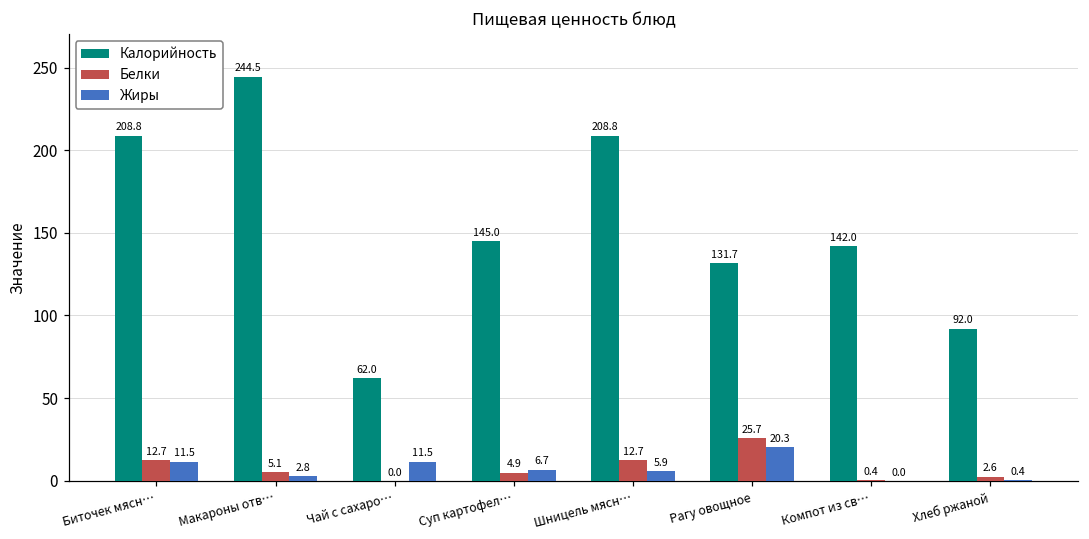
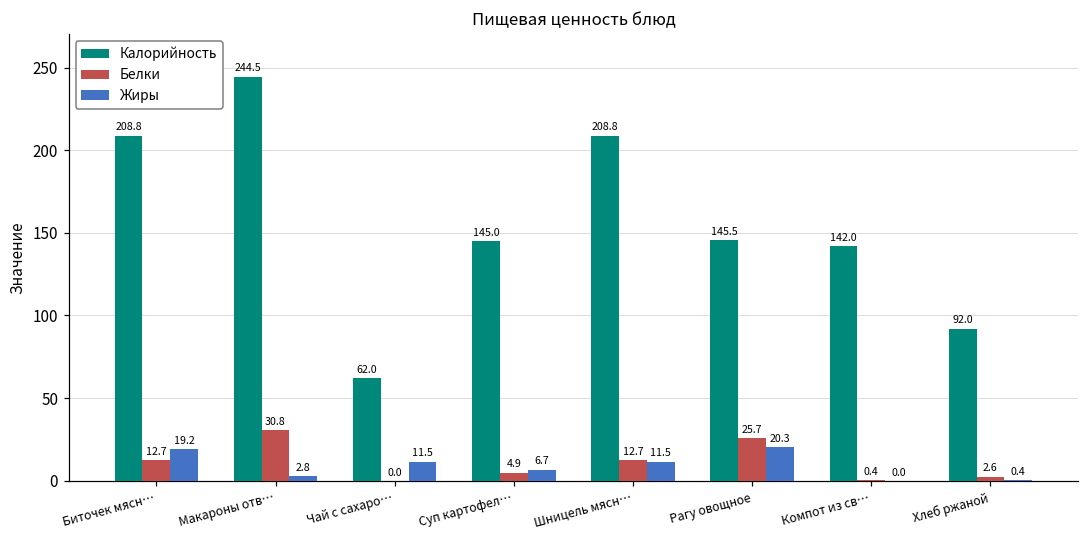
  {
    "Калорийность": {
      "Биточек мясн…": 208.8,
      "Макароны отв…": 244.5,
      "Чай с сахаро…": 62.0,
      "Суп картофел…": 145.0,
      "Шницель мясн…": 208.8,
-     "Рагу овощное": 131.7,
+     "Рагу овощное": 145.5,
      "Компот из св…": 142.0,
      "Хлеб ржаной": 92.0
    },
    "Белки": {
      "Биточек мясн…": 12.7,
-     "Макароны отв…": 5.1,
+     "Макароны отв…": 30.8,
      "Чай с сахаро…": 0.0,
      "Суп картофел…": 4.9,
      "Шницель мясн…": 12.7,
      "Рагу овощное": 25.7,
      "Компот из св…": 0.4,
      "Хлеб ржаной": 2.6
    },
    "Жиры": {
-     "Биточек мясн…": 11.5,
+     "Биточек мясн…": 19.2,
      "Макароны отв…": 2.8,
      "Чай с сахаро…": 11.5,
      "Суп картофел…": 6.7,
-     "Шницель мясн…": 5.9,
+     "Шницель мясн…": 11.5,
      "Рагу овощное": 20.3,
      "Компот из св…": 0.0,
      "Хлеб ржаной": 0.4
    }
  }
